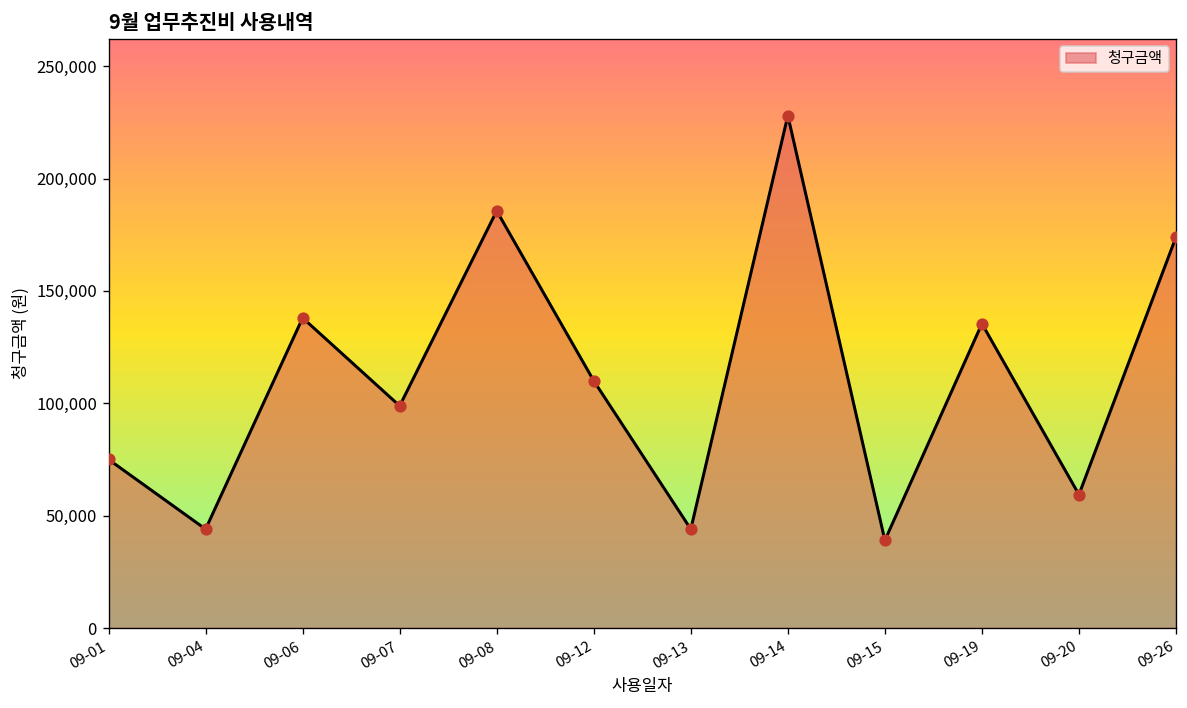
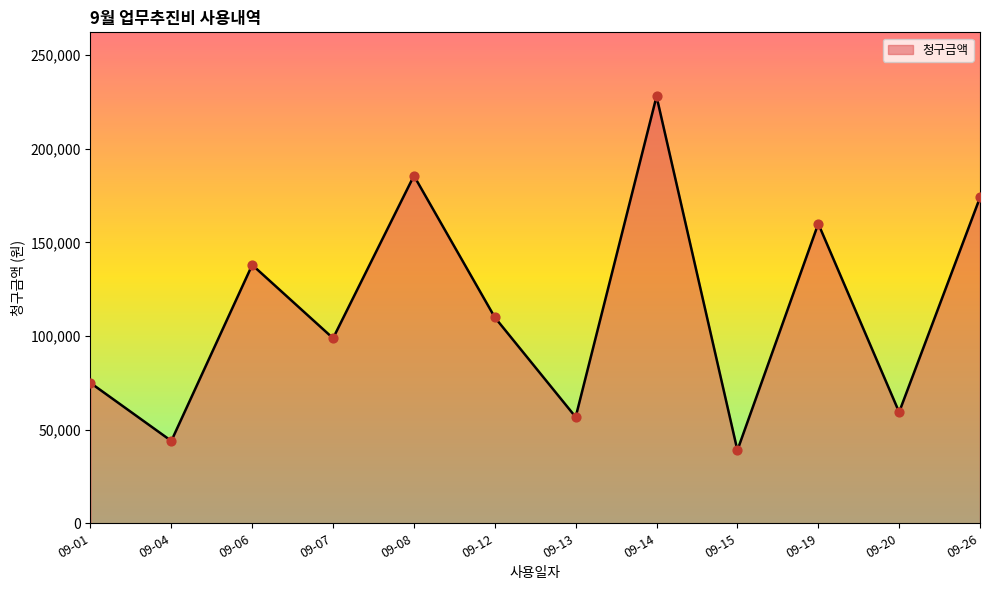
  {
    "09-01": "75,000",
    "09-04": "44,000",
    "09-06": "138,000",
    "09-07": "99,000",
    "09-08": "186,000",
    "09-12": "110,000",
-   "09-13": "44,000",
+   "09-13": "57,000",
    "09-14": "228,000",
    "09-15": "39,000",
-   "09-19": "135,000",
+   "09-19": "160,000",
    "09-20": "59,000",
    "09-26": "174,000"
  }
